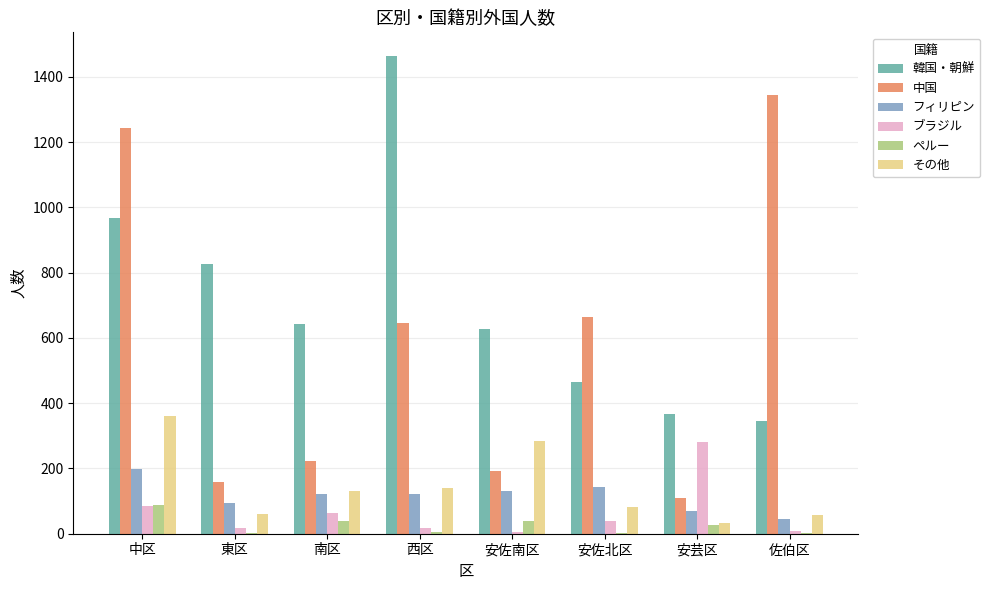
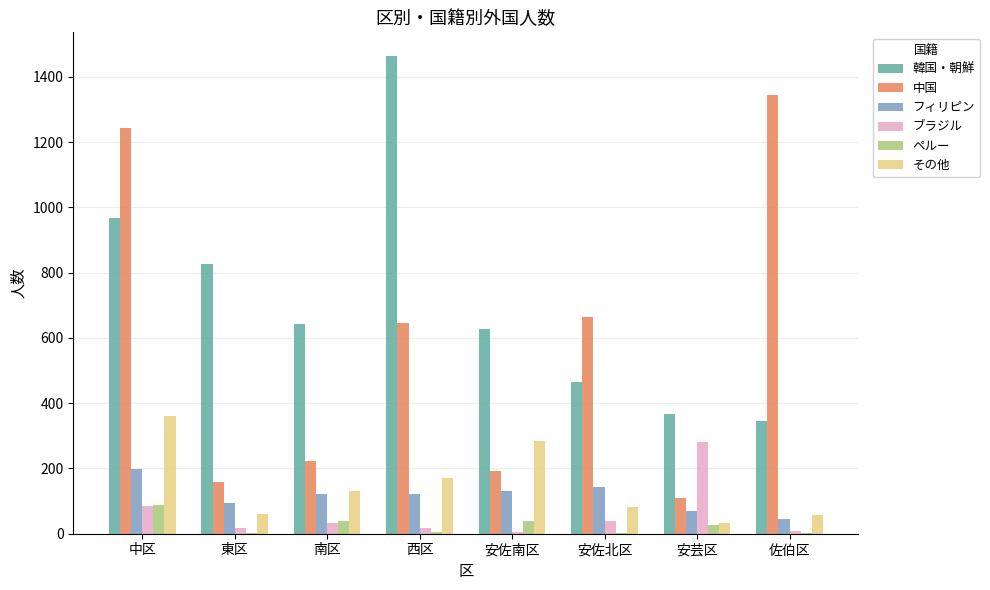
  {
    "中国": {
      "中区": 1240,
      "東区": 160,
      "南区": 220,
      "西区": 650,
      "安佐南区": 190,
      "安佐北区": 670,
      "安芸区": 110,
      "佐伯区": 1350
    },
    "ブラジル": {
      "中区": 90,
      "東区": 20,
-     "南区": 60,
+     "南区": 30,
      "西区": 20,
      "安佐北区": 40,
      "安芸区": 280,
      "佐伯区": 10
    },
    "ペルー": {
      "中区": 90,
      "南区": 40,
      "安佐南区": 40,
      "安芸区": 30
    },
    "その他": {
      "中区": 360,
      "東区": 60,
      "南区": 130,
-     "西区": 140,
+     "西区": 170,
      "安佐南区": 280,
      "安佐北区": 80,
      "安芸区": 30,
      "佐伯区": 60
    }
  }
